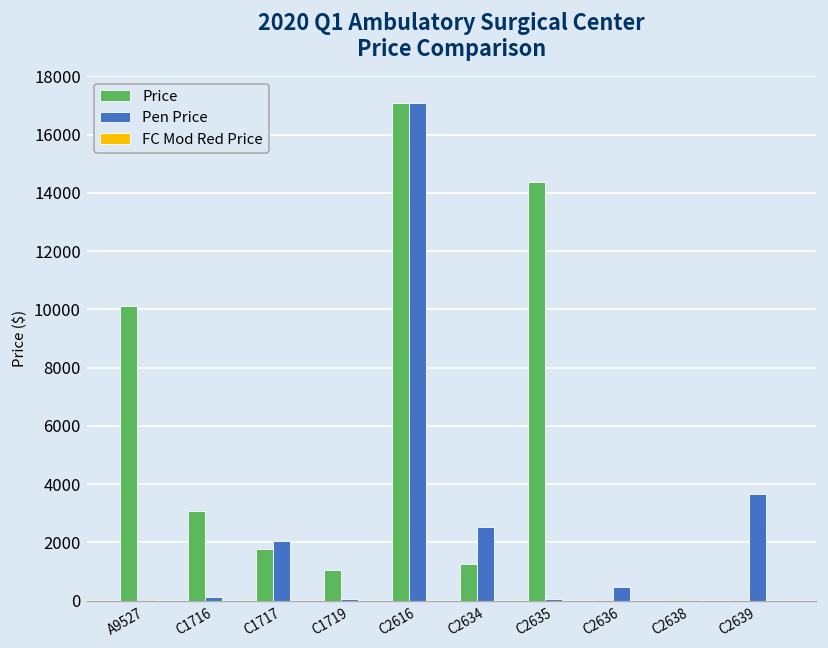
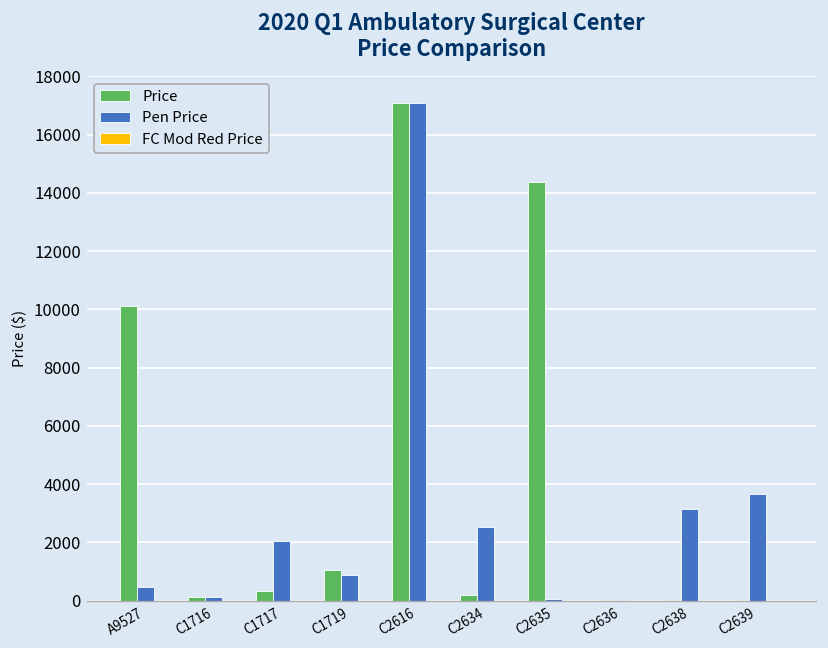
  {
    "Price": {
      "A9527": 10100,
-     "C1716": 3100,
-     "C1717": 1800,
+     "C1716": 100,
+     "C1717": 300,
      "C1719": 1100,
      "C2616": 17100,
-     "C2634": 1300,
+     "C2634": 200,
      "C2635": 14400
    },
    "Pen Price": {
-     "A9527": 0,
+     "A9527": 500,
      "C1716": 100,
      "C1717": 2000,
-     "C1719": 100,
+     "C1719": 900,
      "C2616": 17100,
      "C2634": 2500,
-     "C2636": 500,
-     "C2638": 0,
+     "C2636": 0,
+     "C2638": 3200,
      "C2639": 3700
    },
    "FC Mod Red Price": {
      "A9527": 0,
      "C1716": 0,
      "C1717": 0,
      "C1719": 0,
      "C2616": 0,
      "C2634": 0,
      "C2635": 0,
      "C2636": 0,
      "C2638": 0,
      "C2639": 0
    }
  }
